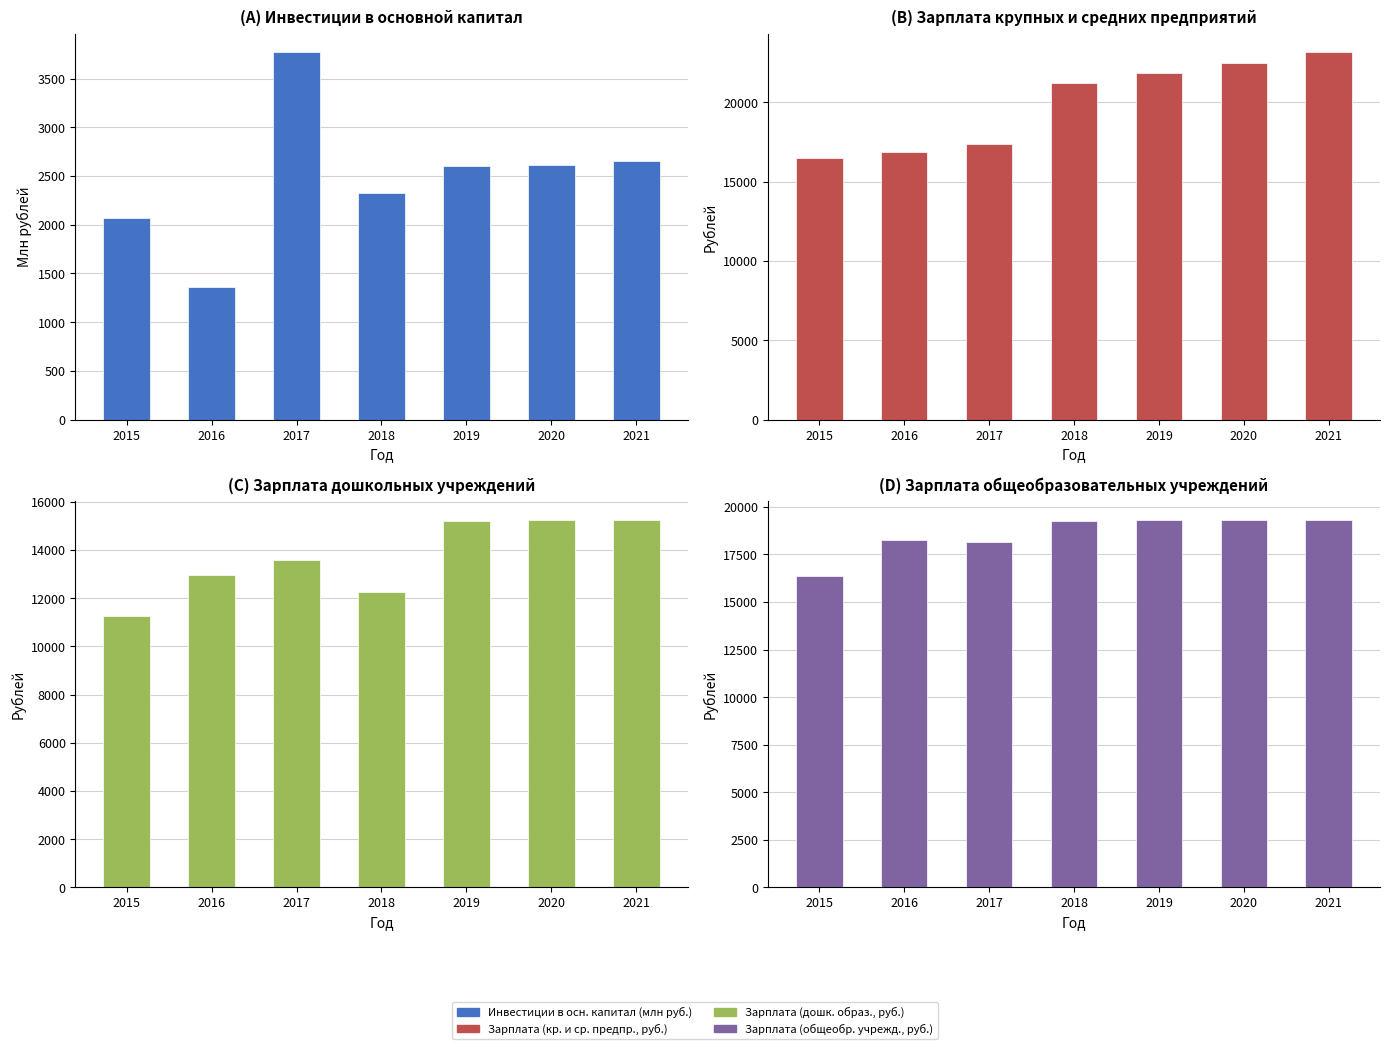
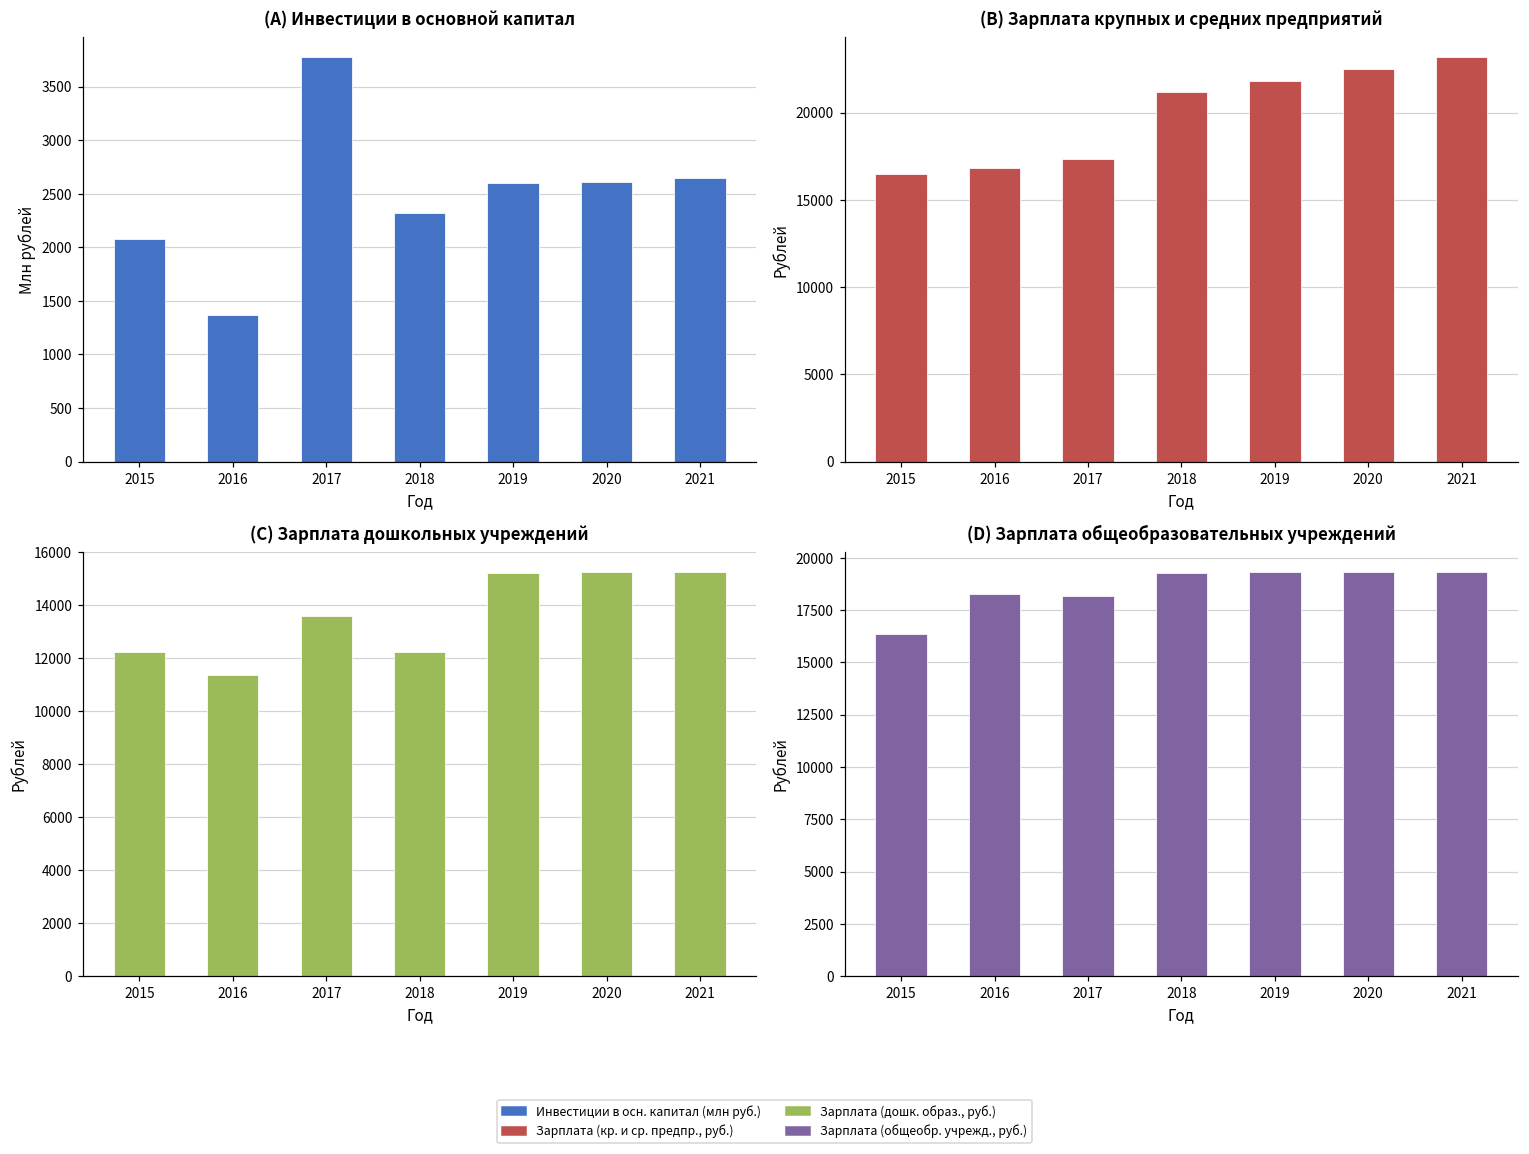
  {
    "(A) Инвестиции в основной капитал": {
      "2015": 2100,
      "2016": 1400,
      "2017": 3800,
      "2018": 2300,
      "2019": 2600,
      "2020": 2600,
      "2021": 2700
    },
    "(B) Зарплата крупных и средних предприятий": {
      "2015": 16500,
      "2016": 16800,
      "2017": 17400,
      "2018": 21200,
      "2019": 21800,
      "2020": 22500,
      "2021": 23200
    },
    "(C) Зарплата дошкольных учреждений": {
-     "2015": 11300,
-     "2016": 13000,
+     "2015": 12200,
+     "2016": 11300,
      "2017": 13600,
      "2018": 12200,
      "2019": 15200,
      "2020": 15300,
      "2021": 15300
    },
    "(D) Зарплата общеобразовательных учреждений": {
      "2015": 16300,
      "2016": 18200,
      "2017": 18200,
      "2018": 19300,
      "2019": 19300,
      "2020": 19300,
      "2021": 19300
    }
  }
